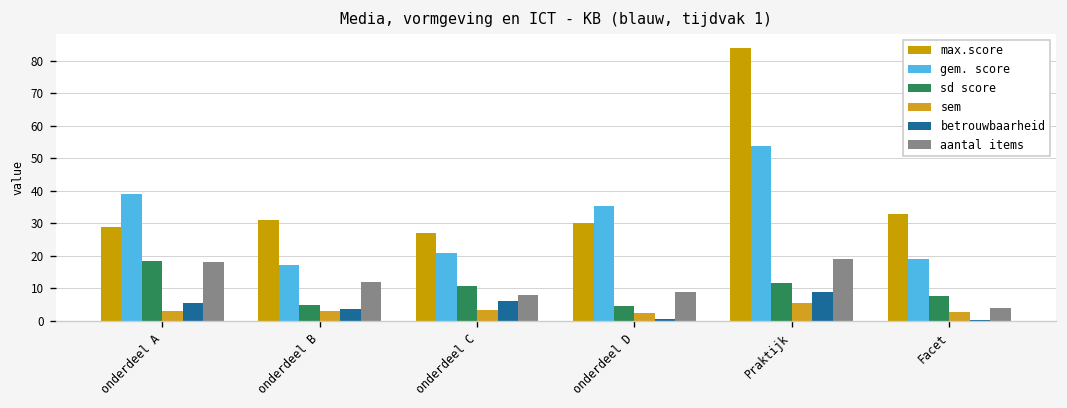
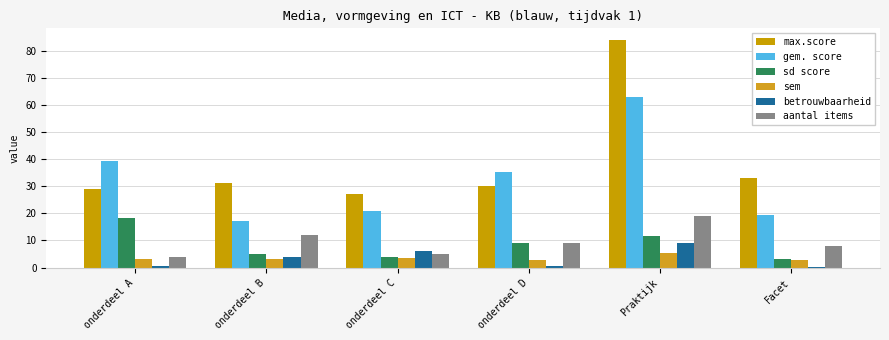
  {
    "gem. score": {
      "onderdeel A": 39,
      "onderdeel B": 17,
      "onderdeel C": 21,
      "onderdeel D": 35,
-     "Praktijk": 54,
+     "Praktijk": 63,
      "Facet": 19
    },
    "sd score": {
      "onderdeel A": 18,
      "onderdeel B": 5,
-     "onderdeel C": 11,
-     "onderdeel D": 5,
+     "onderdeel C": 4,
+     "onderdeel D": 9,
      "Praktijk": 12,
-     "Facet": 8
+     "Facet": 3
    },
    "betrouwbaarheid": {
-     "onderdeel A": 6,
+     "onderdeel A": 1,
      "onderdeel B": 4,
      "onderdeel C": 6,
      "Praktijk": 9
    },
    "aantal items": {
-     "onderdeel A": 18,
+     "onderdeel A": 4,
      "onderdeel B": 12,
-     "onderdeel C": 8,
+     "onderdeel C": 5,
      "onderdeel D": 9,
      "Praktijk": 19,
-     "Facet": 4
+     "Facet": 8
    }
  }
